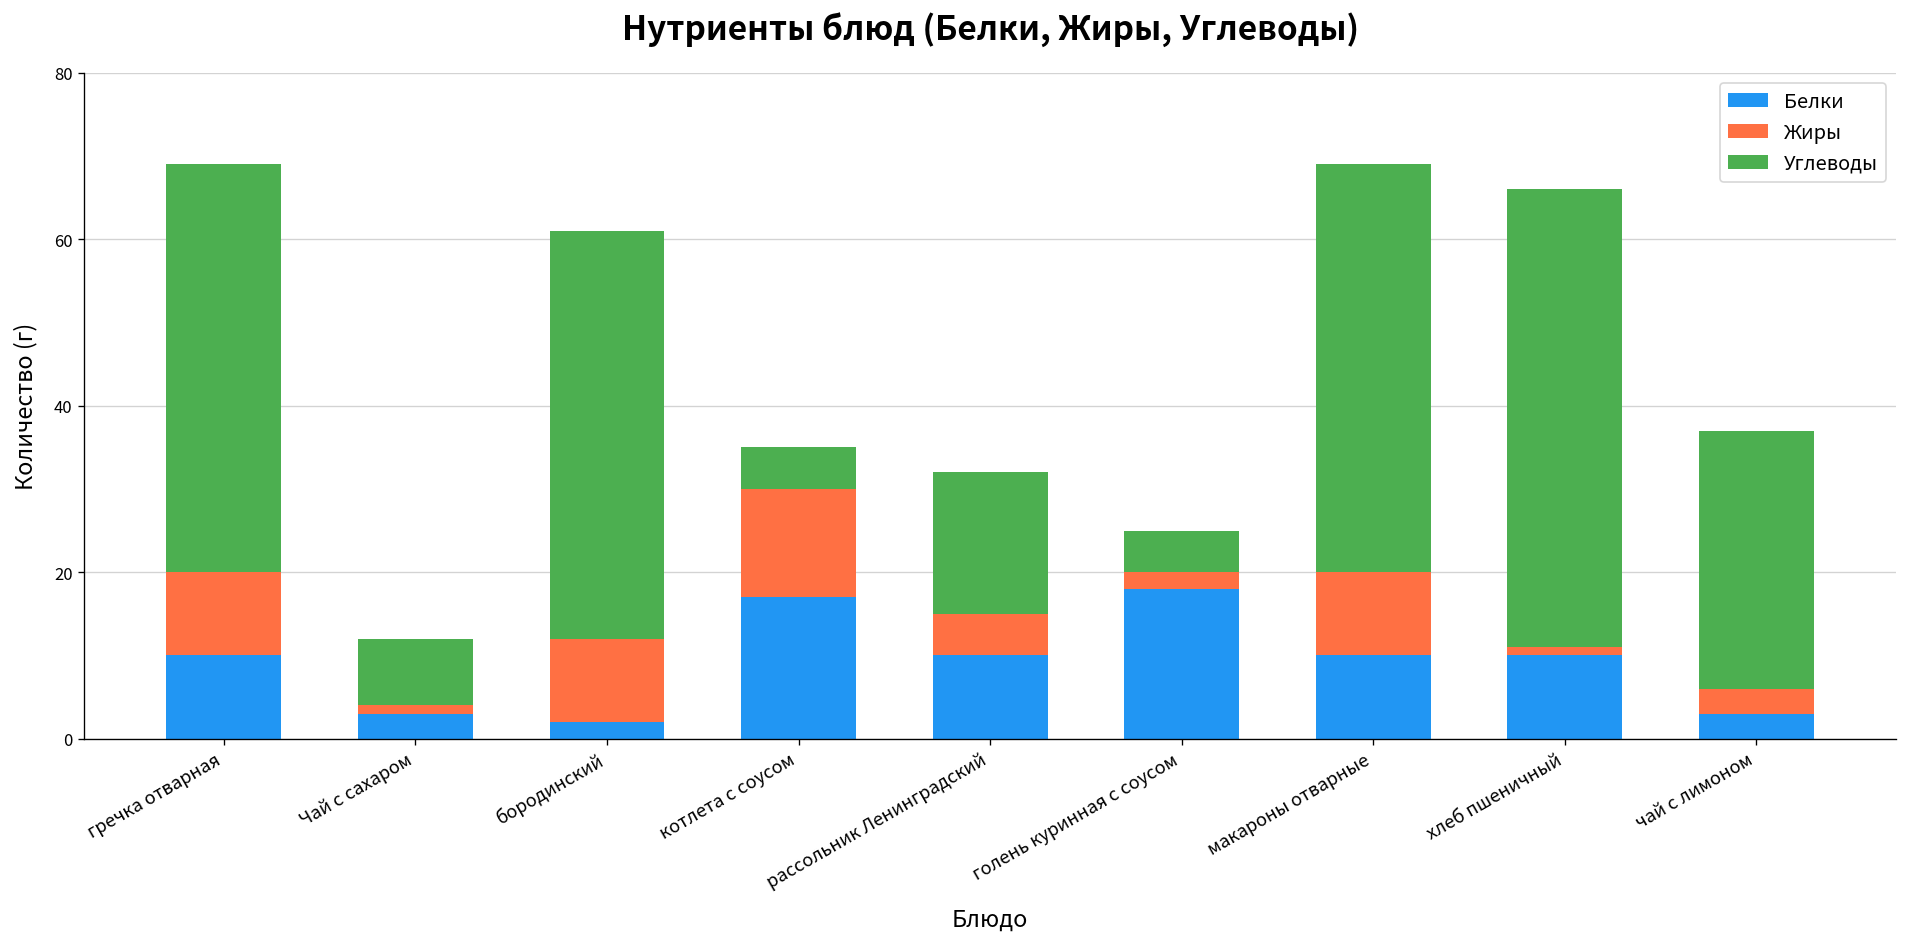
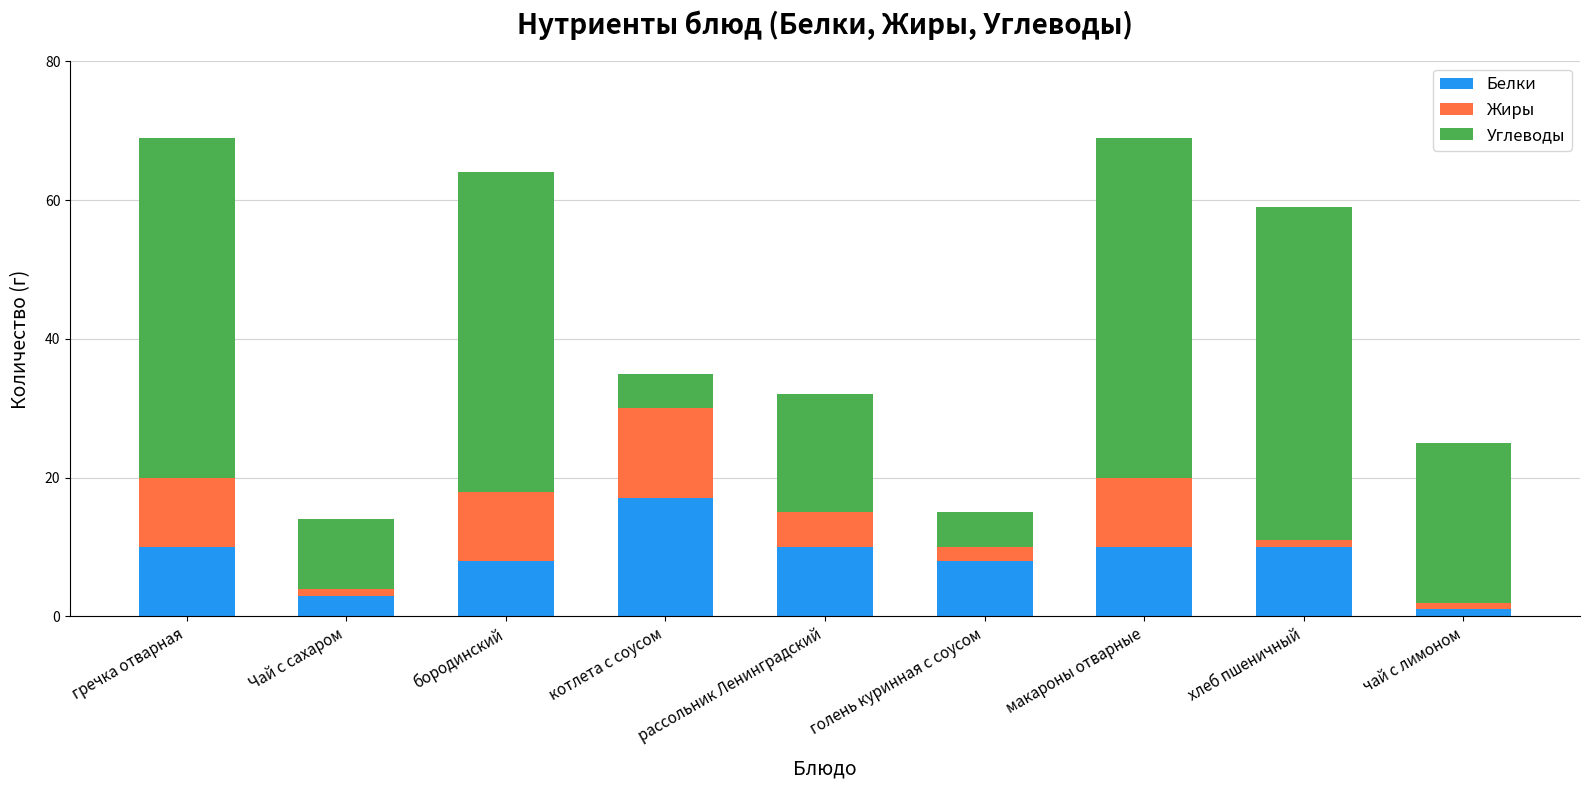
  {
    "Белки": {
      "гречка отварная": 10,
      "Чай с сахаром": 3,
-     "бородинский": 2,
+     "бородинский": 8,
      "котлета с соусом": 17,
      "рассольник Ленинградский": 10,
-     "голень куринная с соусом": 18,
+     "голень куринная с соусом": 8,
      "макароны отварные": 10,
      "хлеб пшеничный": 10,
-     "чай с лимоном": 3
+     "чай с лимоном": 1
    },
    "Жиры": {
      "гречка отварная": 10,
      "Чай с сахаром": 1,
      "бородинский": 10,
      "котлета с соусом": 13,
      "рассольник Ленинградский": 5,
      "голень куринная с соусом": 2,
      "макароны отварные": 10,
      "хлеб пшеничный": 1,
-     "чай с лимоном": 3
+     "чай с лимоном": 1
    },
    "Углеводы": {
      "гречка отварная": 49,
-     "Чай с сахаром": 8,
-     "бородинский": 49,
+     "Чай с сахаром": 10,
+     "бородинский": 46,
      "котлета с соусом": 5,
      "рассольник Ленинградский": 17,
      "голень куринная с соусом": 5,
      "макароны отварные": 49,
-     "хлеб пшеничный": 55,
-     "чай с лимоном": 31
+     "хлеб пшеничный": 48,
+     "чай с лимоном": 23
    }
  }
